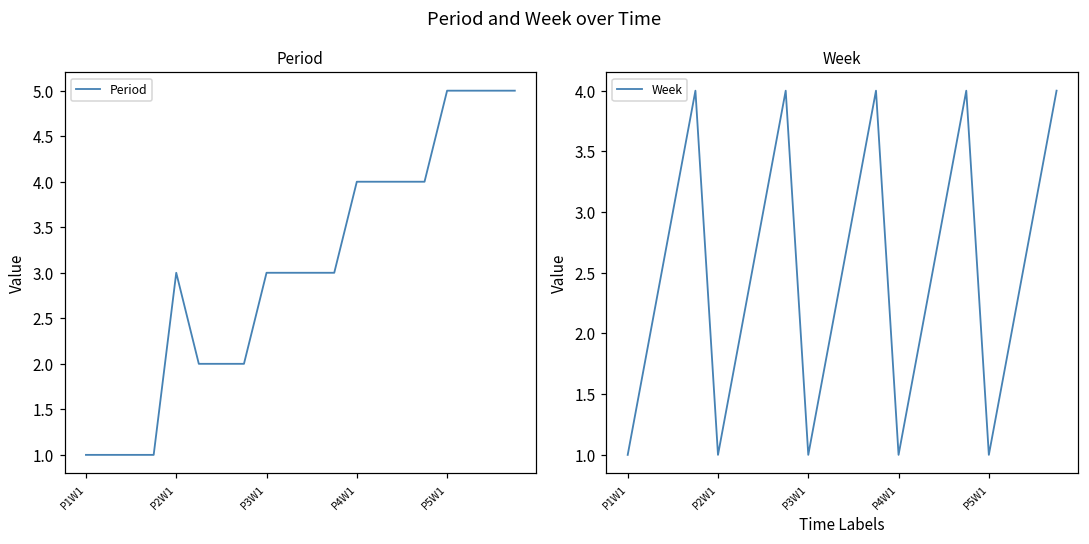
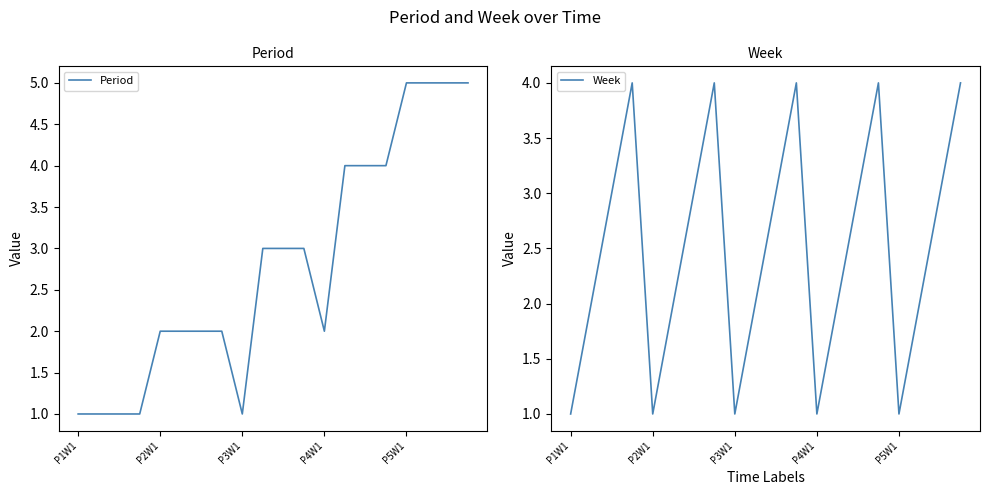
  {
    "Period": {
      "P1W1": 1,
-     "P2W1": 3,
-     "P3W1": 3,
-     "P4W1": 4,
+     "P2W1": 2,
+     "P3W1": 1,
+     "P4W1": 2,
      "P5W1": 5
    },
    "Week": {
      "P1W1": 1.00,
      "P2W1": 1.00,
      "P3W1": 1.00,
      "P4W1": 1.00,
      "P5W1": 1.00
    }
  }
